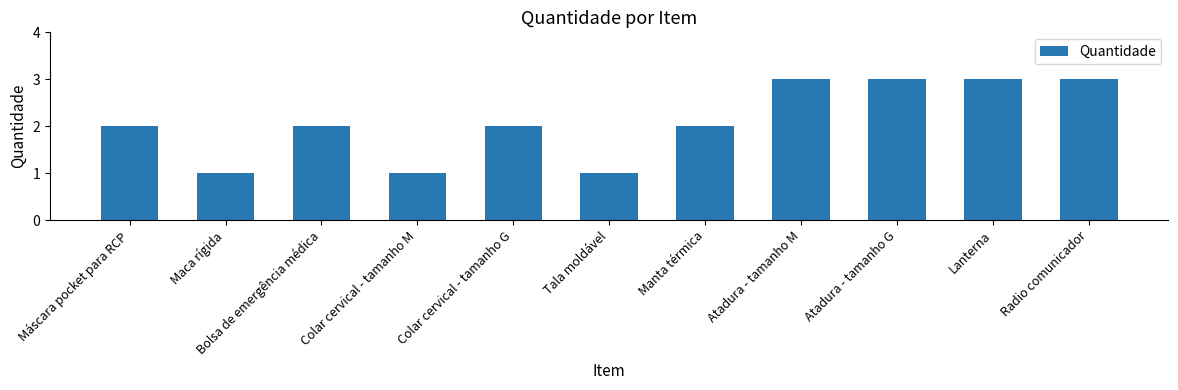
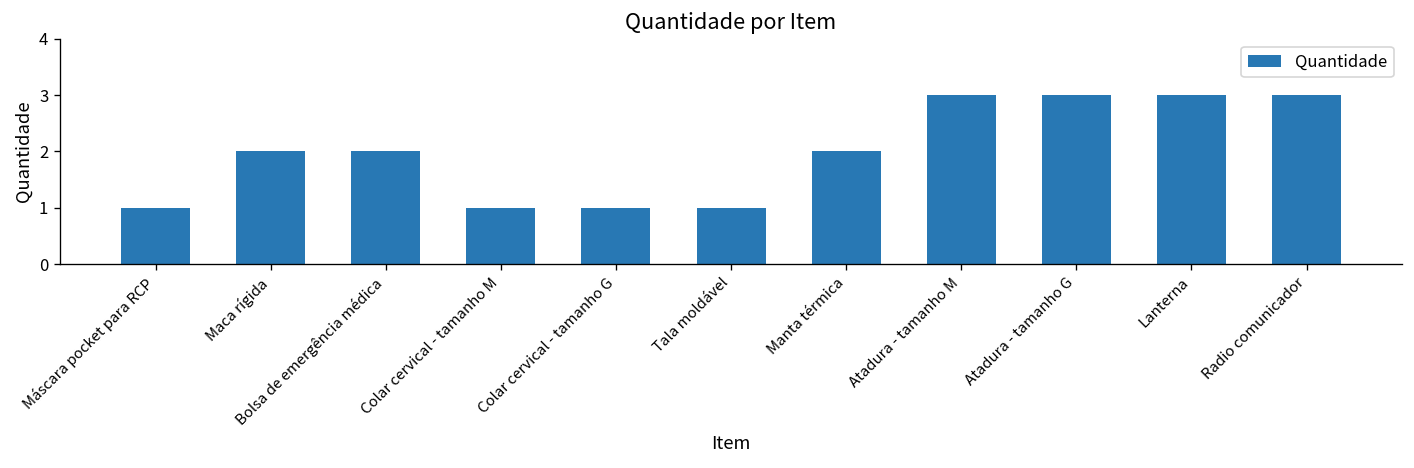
  {
-   "Máscara pocket para RCP": 2,
-   "Maca rígida": 1,
+   "Máscara pocket para RCP": 1,
+   "Maca rígida": 2,
    "Bolsa de emergência médica": 2,
    "Colar cervical - tamanho M": 1,
-   "Colar cervical - tamanho G": 2,
+   "Colar cervical - tamanho G": 1,
    "Tala moldável": 1,
    "Manta térmica": 2,
    "Atadura - tamanho M": 3,
    "Atadura - tamanho G": 3,
    "Lanterna": 3,
    "Radio comunicador": 3
  }
